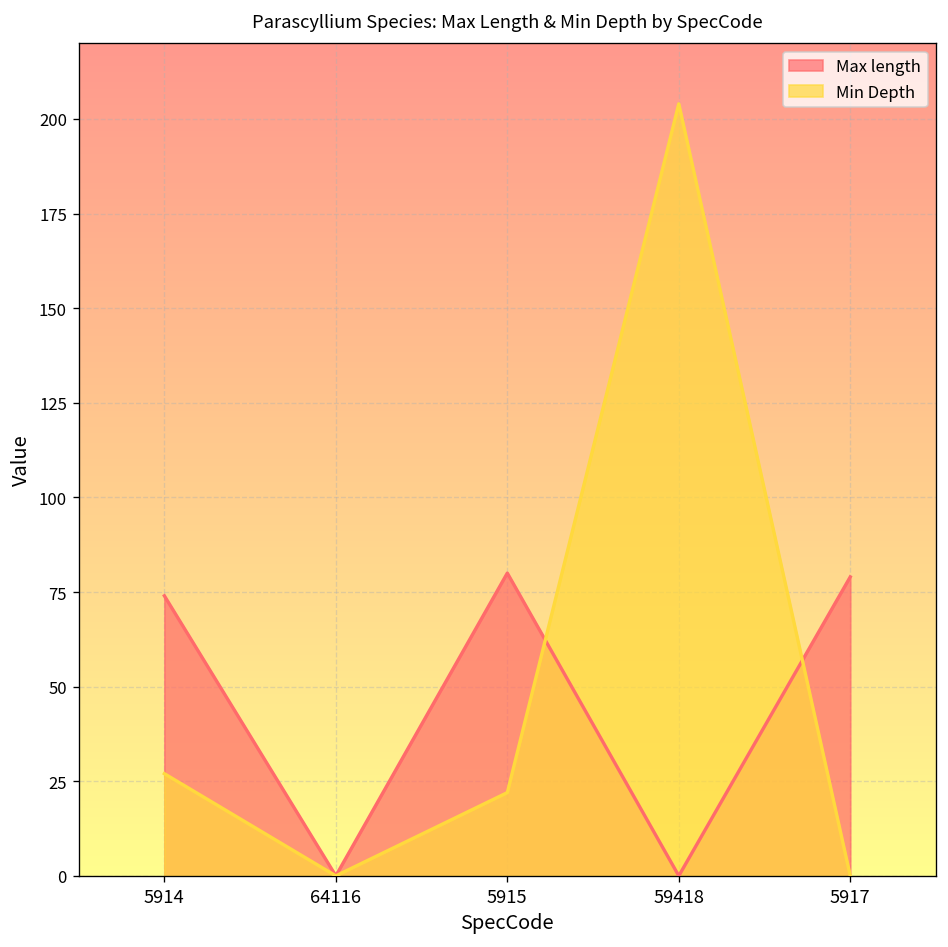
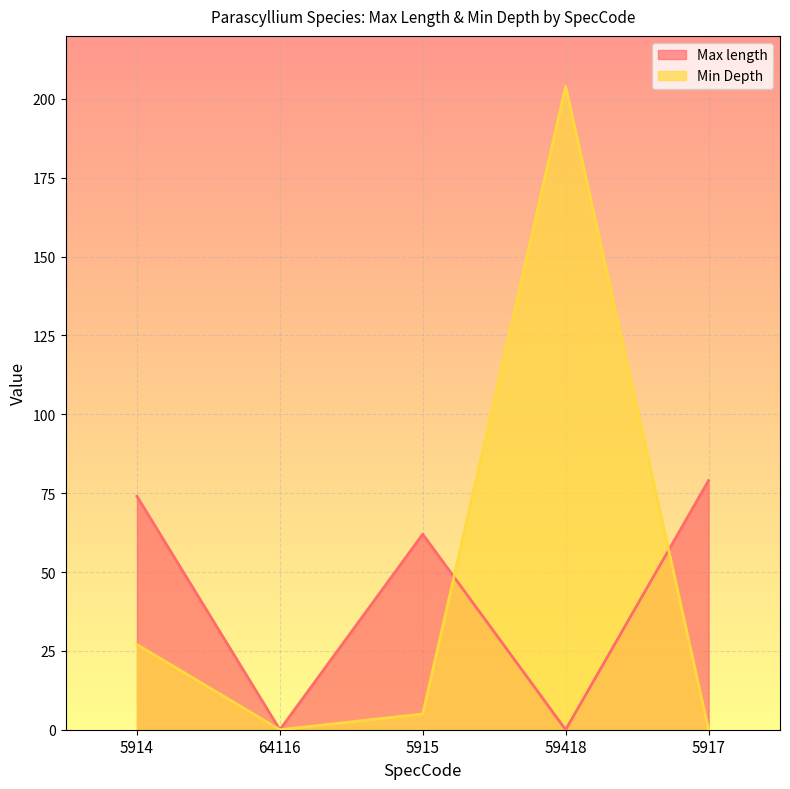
  {
    "Max length": {
      "5914": 74,
-     "5915": 80,
+     "5915": 62,
      "59418": 0,
      "5917": 79
    },
    "Min Depth": {
      "5914": 27,
-     "5915": 22,
+     "5915": 5,
      "59418": 204,
      "5917": 0
    }
  }
